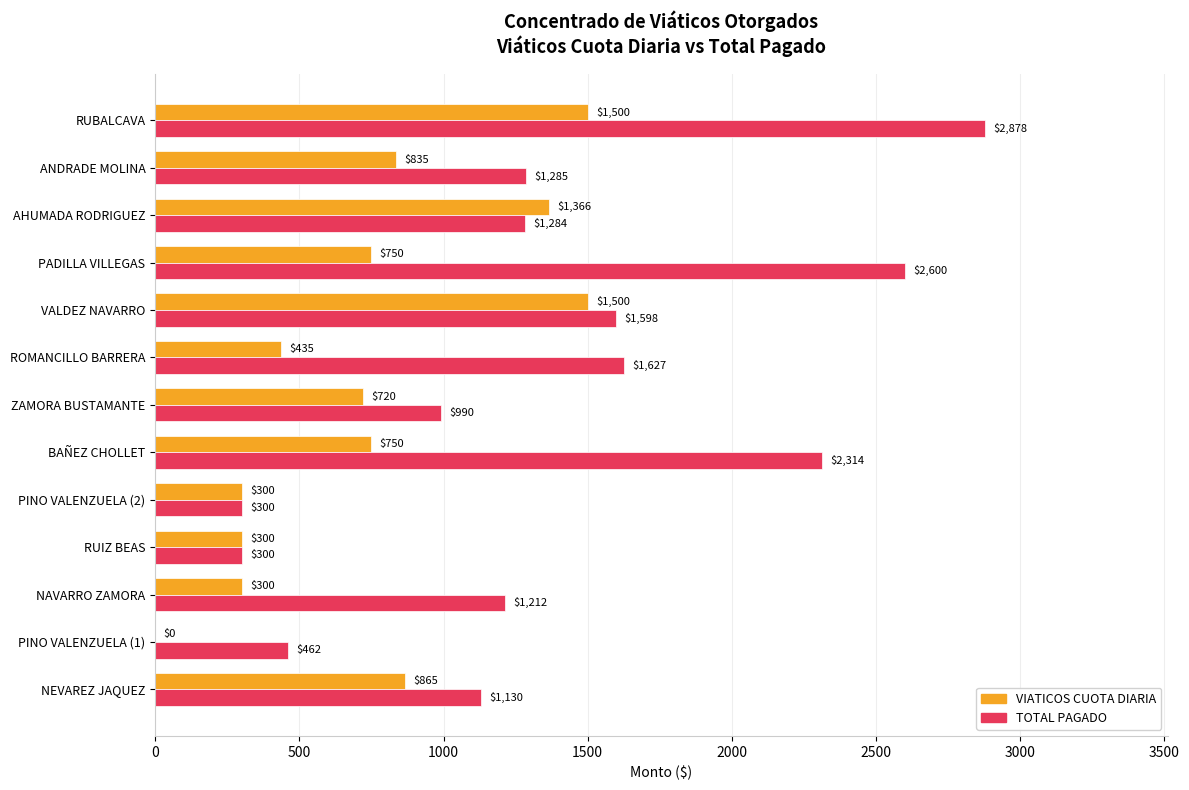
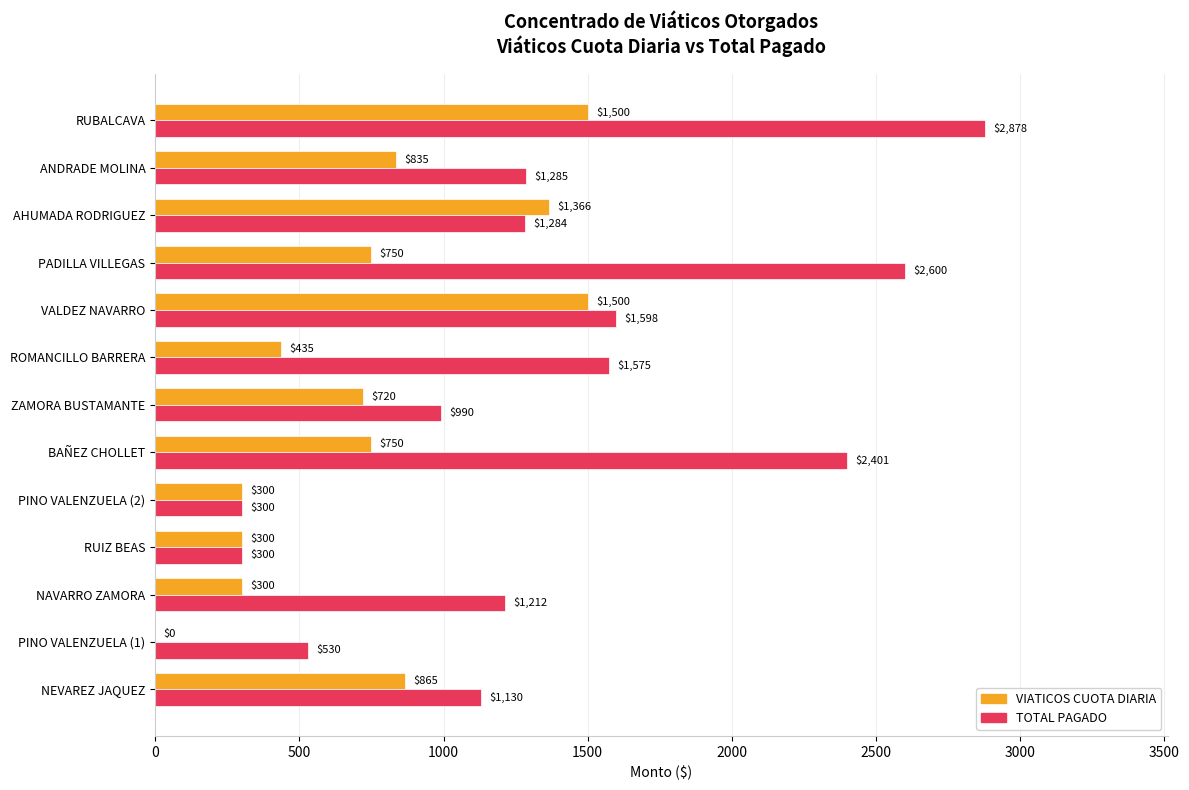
  {
    "VIATICOS CUOTA DIARIA": {
      "RUBALCAVA": "$1,500",
      "ANDRADE MOLINA": "$835",
      "AHUMADA RODRIGUEZ": "$1,366",
      "PADILLA VILLEGAS": "$750",
      "VALDEZ NAVARRO": "$1,500",
      "ROMANCILLO BARRERA": "$435",
      "ZAMORA BUSTAMANTE": "$720",
      "BAÑEZ CHOLLET": "$750",
      "PINO VALENZUELA (2)": "$300",
      "RUIZ BEAS": "$300",
      "NAVARRO ZAMORA": "$300",
      "PINO VALENZUELA (1)": "$0",
      "NEVAREZ JAQUEZ": "$865"
    },
    "TOTAL PAGADO": {
      "RUBALCAVA": "$2,878",
      "ANDRADE MOLINA": "$1,285",
      "AHUMADA RODRIGUEZ": "$1,284",
      "PADILLA VILLEGAS": "$2,600",
      "VALDEZ NAVARRO": "$1,598",
-     "ROMANCILLO BARRERA": "$1,627",
+     "ROMANCILLO BARRERA": "$1,575",
      "ZAMORA BUSTAMANTE": "$990",
-     "BAÑEZ CHOLLET": "$2,314",
+     "BAÑEZ CHOLLET": "$2,401",
      "PINO VALENZUELA (2)": "$300",
      "RUIZ BEAS": "$300",
      "NAVARRO ZAMORA": "$1,212",
-     "PINO VALENZUELA (1)": "$462",
+     "PINO VALENZUELA (1)": "$530",
      "NEVAREZ JAQUEZ": "$1,130"
    }
  }
